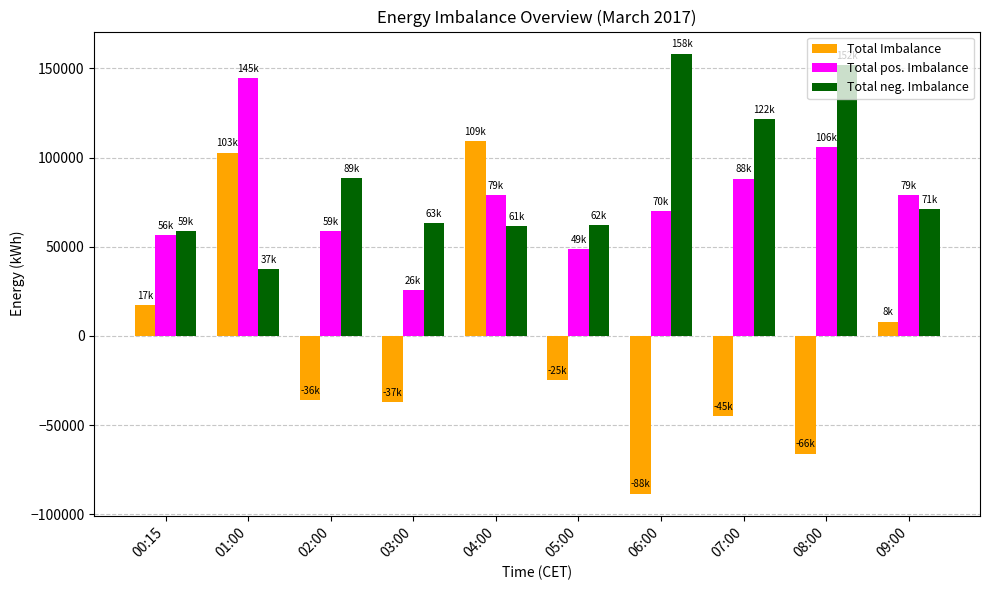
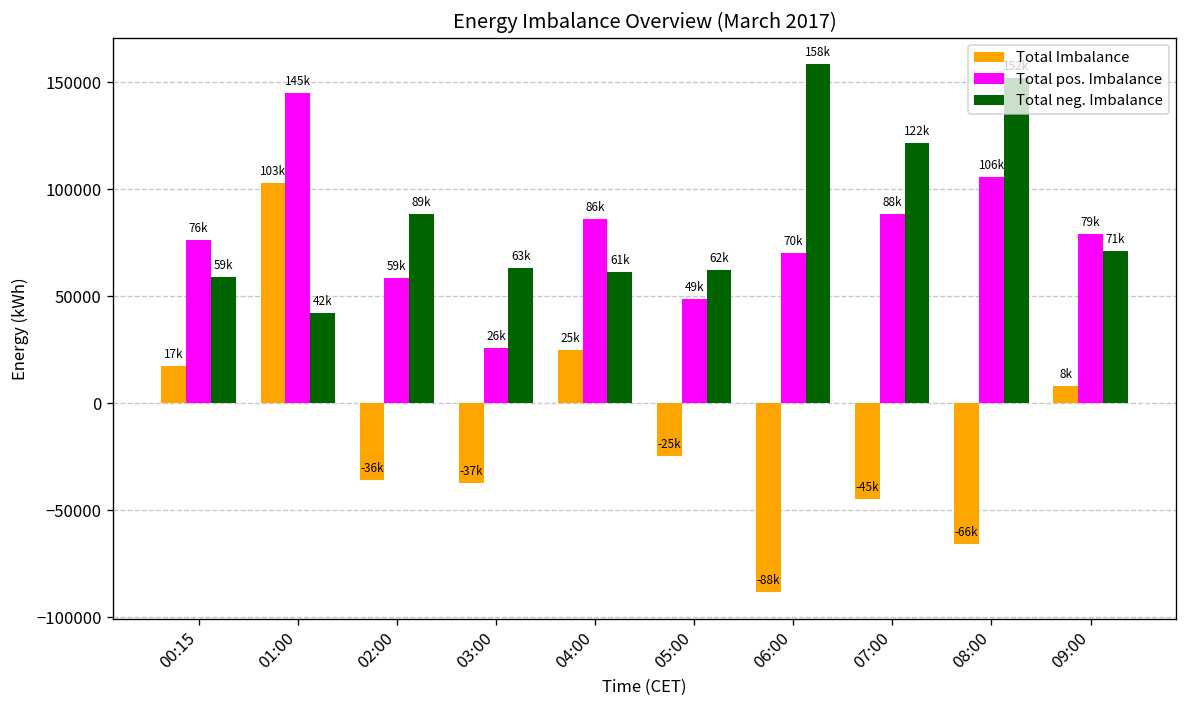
  {
    "Total Imbalance": {
      "00:15": "17k",
      "01:00": "103k",
      "02:00": "-36k",
      "03:00": "-37k",
-     "04:00": "109k",
+     "04:00": "25k",
      "05:00": "-25k",
      "06:00": "-88k",
      "07:00": "-45k",
      "08:00": "-66k",
      "09:00": "8k"
    },
    "Total pos. Imbalance": {
-     "00:15": "56k",
+     "00:15": "76k",
      "01:00": "145k",
      "02:00": "59k",
      "03:00": "26k",
-     "04:00": "79k",
+     "04:00": "86k",
      "05:00": "49k",
      "06:00": "70k",
      "07:00": "88k",
      "08:00": "106k",
      "09:00": "79k"
    },
    "Total neg. Imbalance": {
      "00:15": "59k",
-     "01:00": "37k",
+     "01:00": "42k",
      "02:00": "89k",
      "03:00": "63k",
      "04:00": "61k",
      "05:00": "62k",
      "06:00": "158k",
      "07:00": "122k",
      "09:00": "71k"
    }
  }
